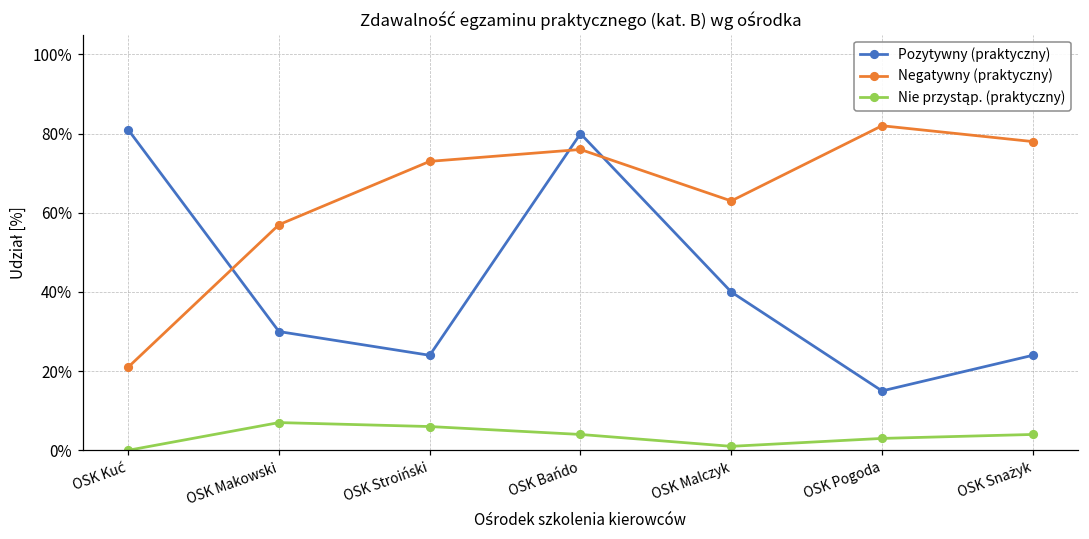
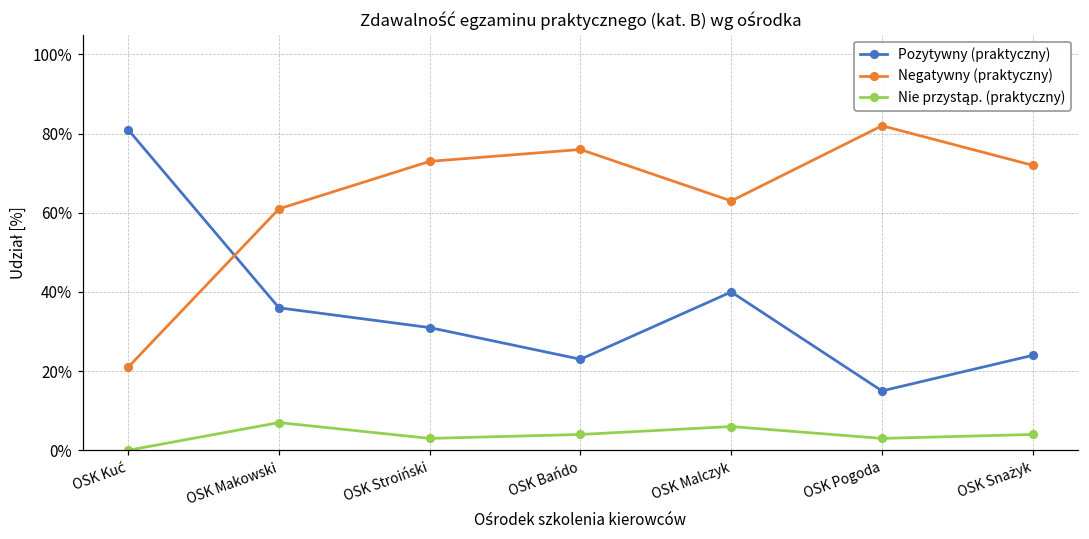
  {
    "Pozytywny (praktyczny)": {
      "OSK Kuć": "81%",
-     "OSK Makowski": "30%",
-     "OSK Stroiński": "24%",
-     "OSK Bańdo": "80%",
+     "OSK Makowski": "36%",
+     "OSK Stroiński": "31%",
+     "OSK Bańdo": "23%",
      "OSK Malczyk": "40%",
      "OSK Pogoda": "15%",
      "OSK Snażyk": "24%"
    },
    "Negatywny (praktyczny)": {
      "OSK Kuć": "21%",
-     "OSK Makowski": "57%",
+     "OSK Makowski": "61%",
      "OSK Stroiński": "73%",
      "OSK Bańdo": "76%",
      "OSK Malczyk": "63%",
      "OSK Pogoda": "82%",
-     "OSK Snażyk": "78%"
+     "OSK Snażyk": "72%"
    },
    "Nie przystąp. (praktyczny)": {
      "OSK Kuć": "0%",
      "OSK Makowski": "7%",
-     "OSK Stroiński": "6%",
+     "OSK Stroiński": "3%",
      "OSK Bańdo": "4%",
-     "OSK Malczyk": "1%",
+     "OSK Malczyk": "6%",
      "OSK Pogoda": "3%",
      "OSK Snażyk": "4%"
    }
  }
